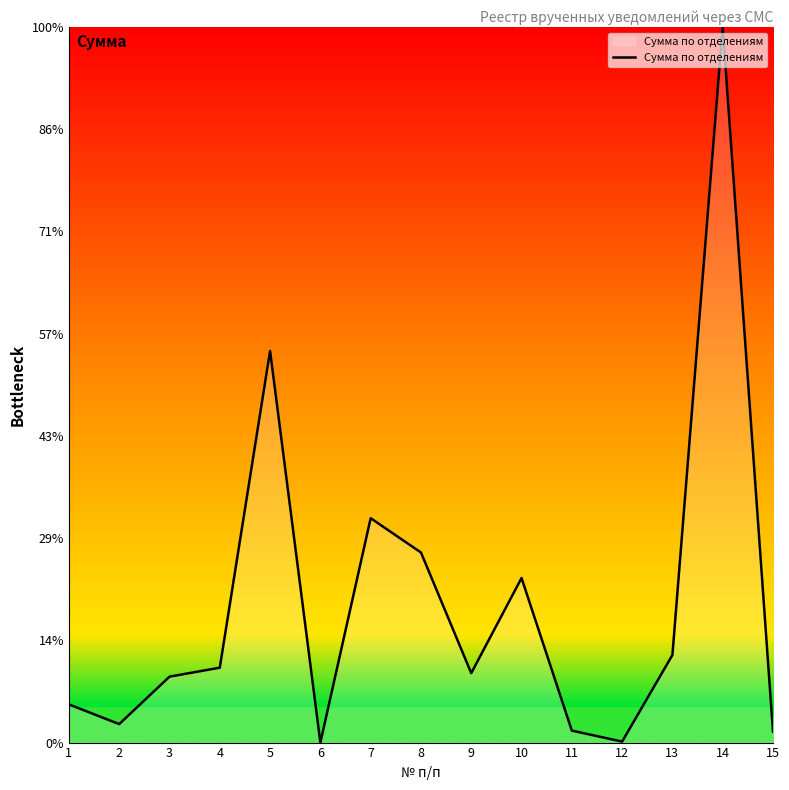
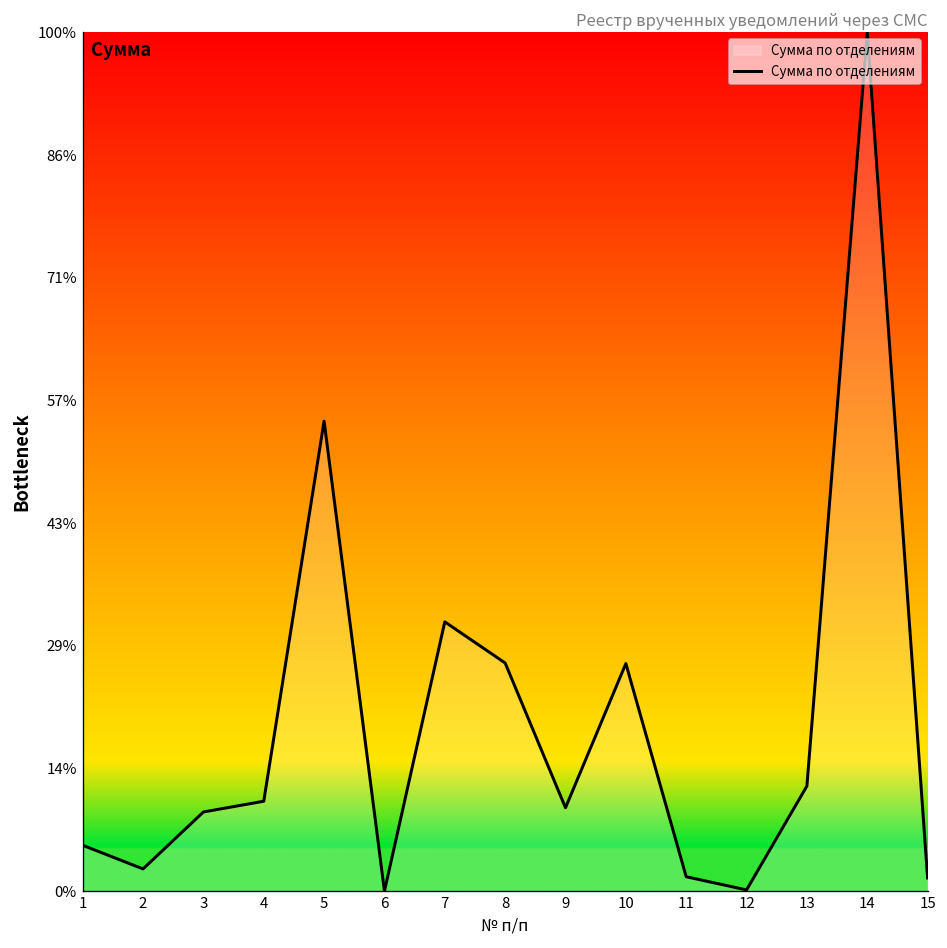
  {
    "1": "5%",
    "2": "3%",
    "3": "9%",
    "4": "10%",
    "5": "55%",
    "6": "0%",
    "7": "31%",
    "8": "27%",
    "9": "10%",
-   "10": "23%",
+   "10": "26%",
    "11": "2%",
    "12": "0%",
    "13": "12%",
    "14": "100%",
    "15": "2%"
  }
